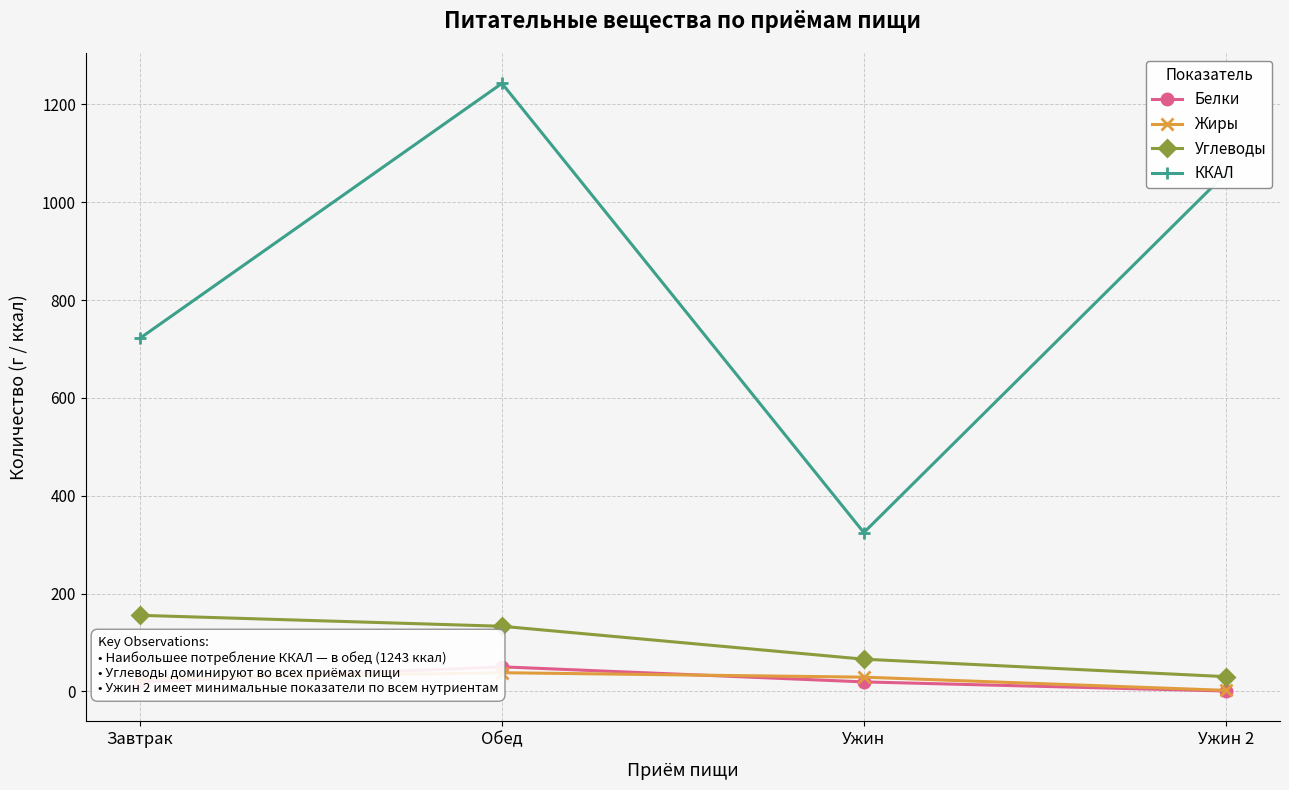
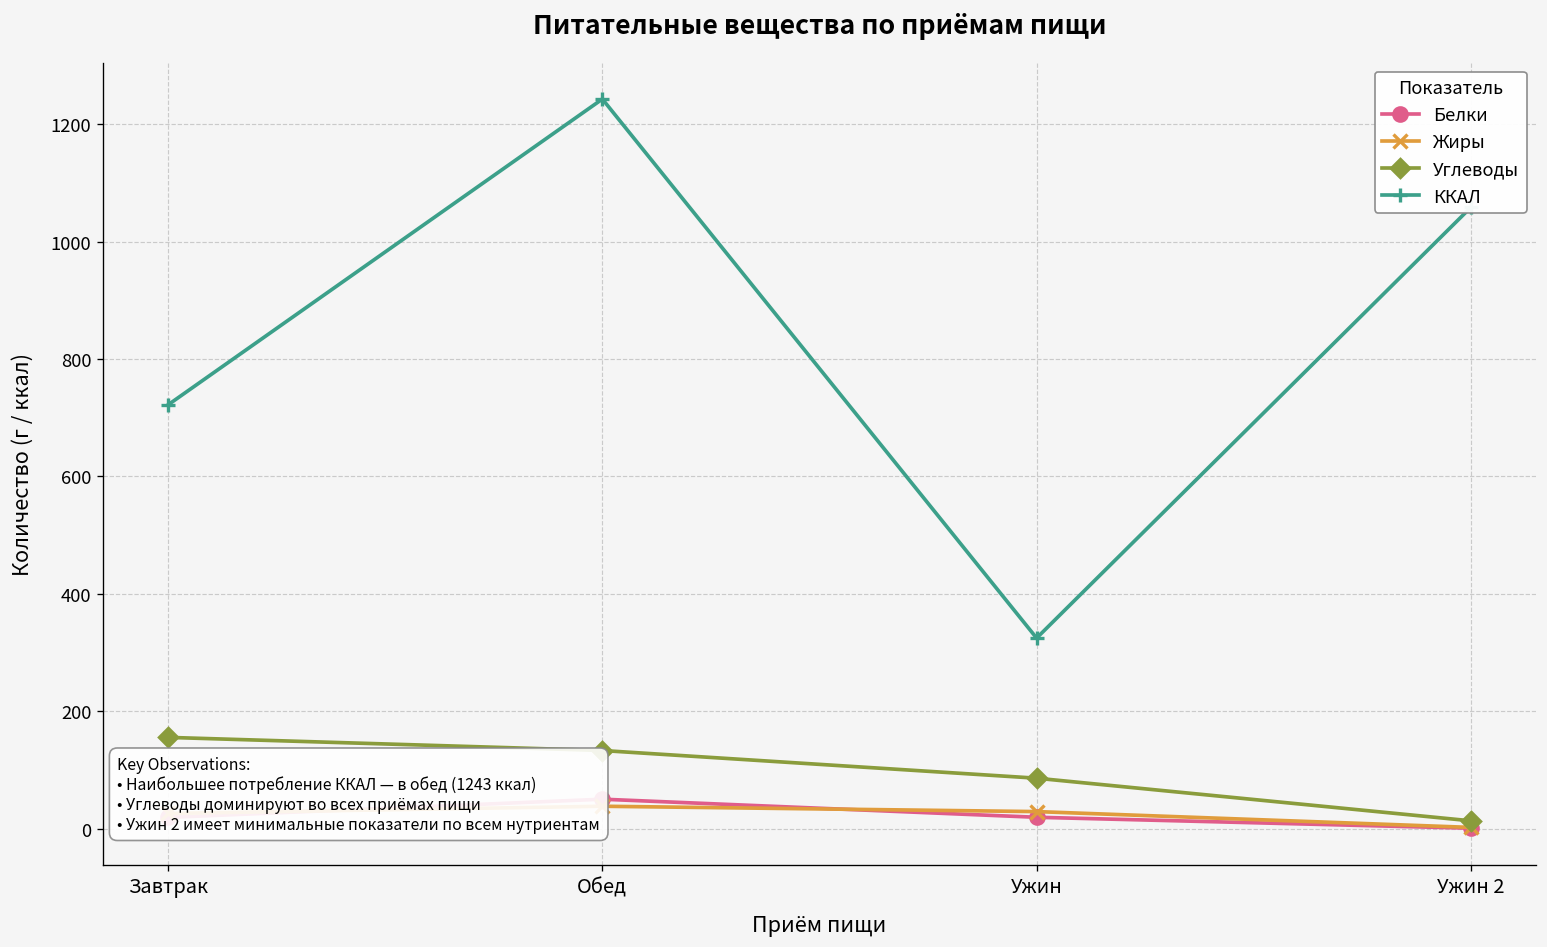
  {
    "Белки": {
      "Ужин": 20
    },
    "Жиры": {
      "Ужин": 30
    },
    "Углеводы": {
      "Завтрак": 160,
      "Обед": 130,
-     "Ужин": 70,
-     "Ужин 2": 30
+     "Ужин": 90,
+     "Ужин 2": 10
    },
    "ККАЛ": {
      "Завтрак": 720,
      "Обед": 1240,
      "Ужин": 320
    }
  }
